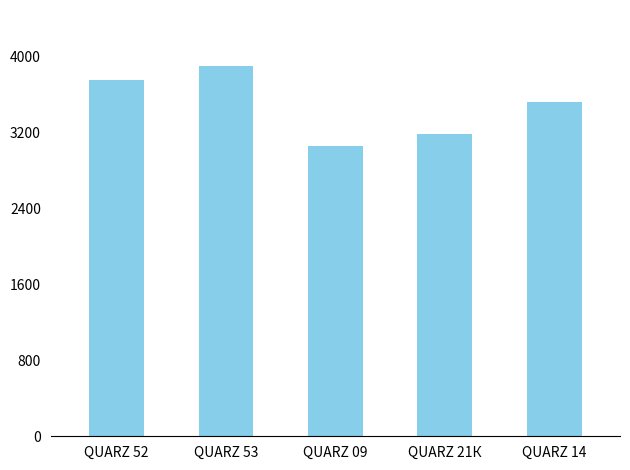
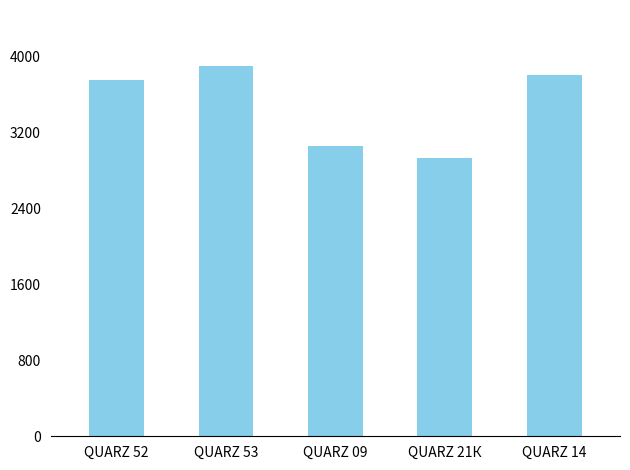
  {
    "QUARZ 52": 3800,
    "QUARZ 53": 3900,
    "QUARZ 09": 3100,
-   "QUARZ 21К": 3200,
-   "QUARZ 14": 3500
+   "QUARZ 21К": 2900,
+   "QUARZ 14": 3800
  }
